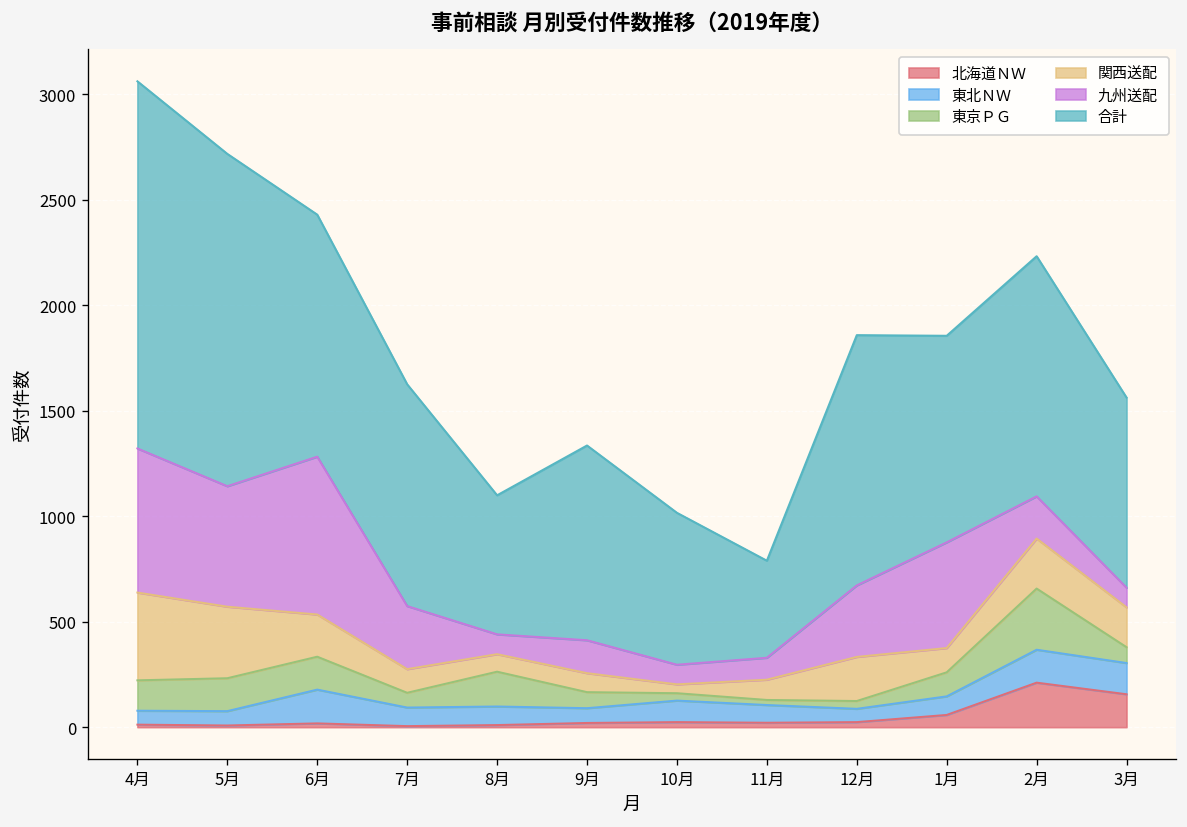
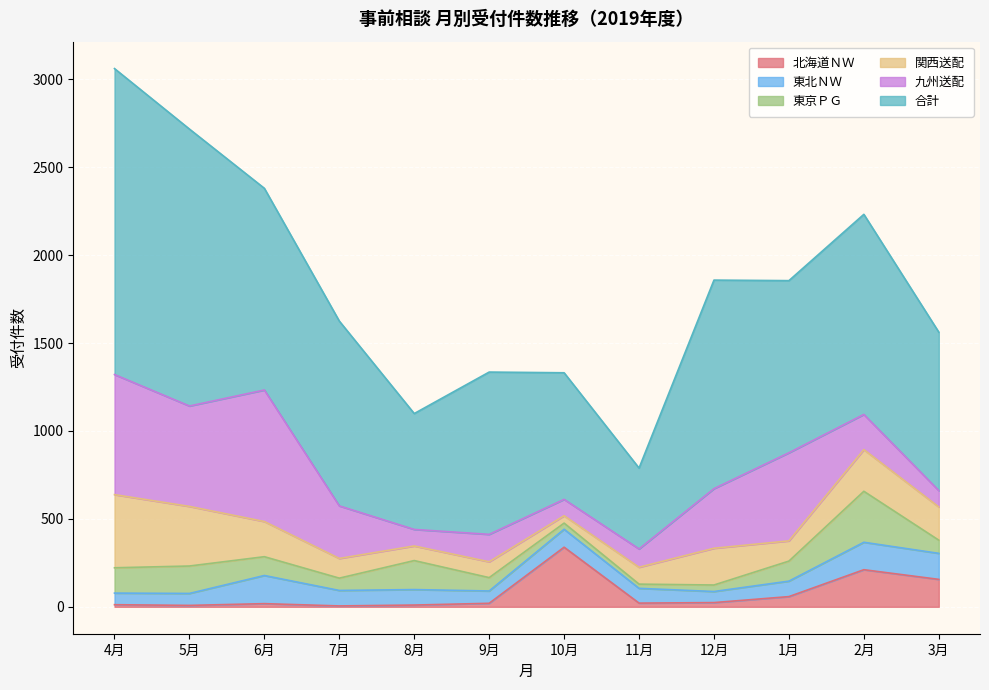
  {
    "北海道ＮＷ": {
      "4月": 10,
      "5月": 10,
      "6月": 20,
      "7月": 10,
      "8月": 10,
      "9月": 20,
-     "10月": 20,
+     "10月": 340,
      "11月": 20,
      "12月": 20,
      "1月": 60,
      "2月": 210,
      "3月": 160
    },
    "東京ＰＧ": {
      "4月": 140,
      "5月": 160,
-     "6月": 160,
+     "6月": 110,
      "7月": 70,
      "8月": 170,
      "9月": 80,
      "10月": 40,
      "11月": 20,
      "12月": 40,
      "1月": 110,
      "2月": 290,
      "3月": 80
    },
    "関西送配": {
      "4月": 420,
      "5月": 340,
      "6月": 200,
      "7月": 110,
      "8月": 80,
      "9月": 90,
      "10月": 40,
      "11月": 100,
      "12月": 210,
      "1月": 120,
      "2月": 240,
      "3月": 190
    },
    "九州送配": {
      "4月": 680,
      "5月": 570,
      "6月": 750,
      "7月": 300,
      "8月": 90,
      "9月": 160,
      "10月": 90,
      "11月": 100,
      "12月": 340,
      "1月": 500,
      "2月": 200,
      "3月": 90
    }
  }
